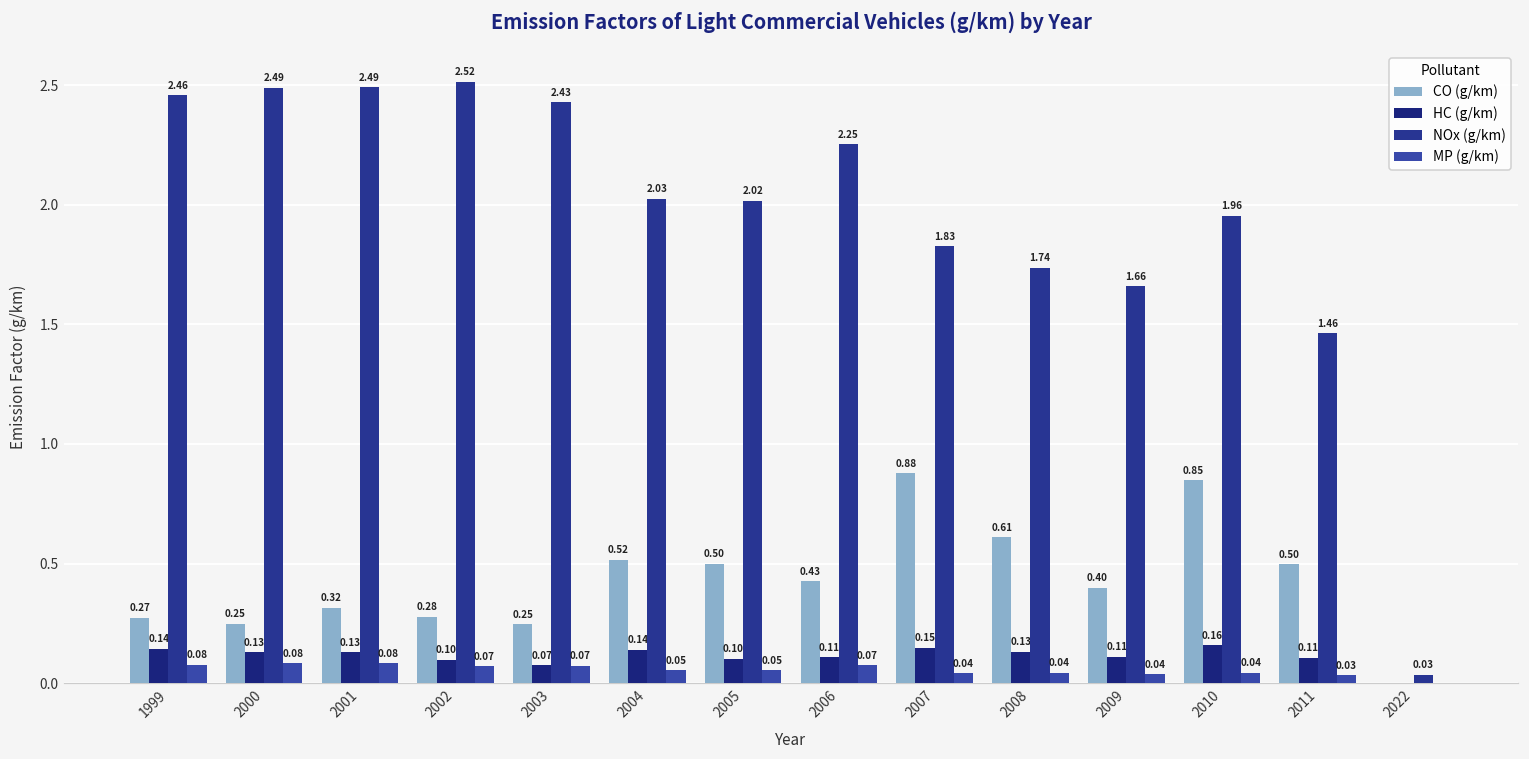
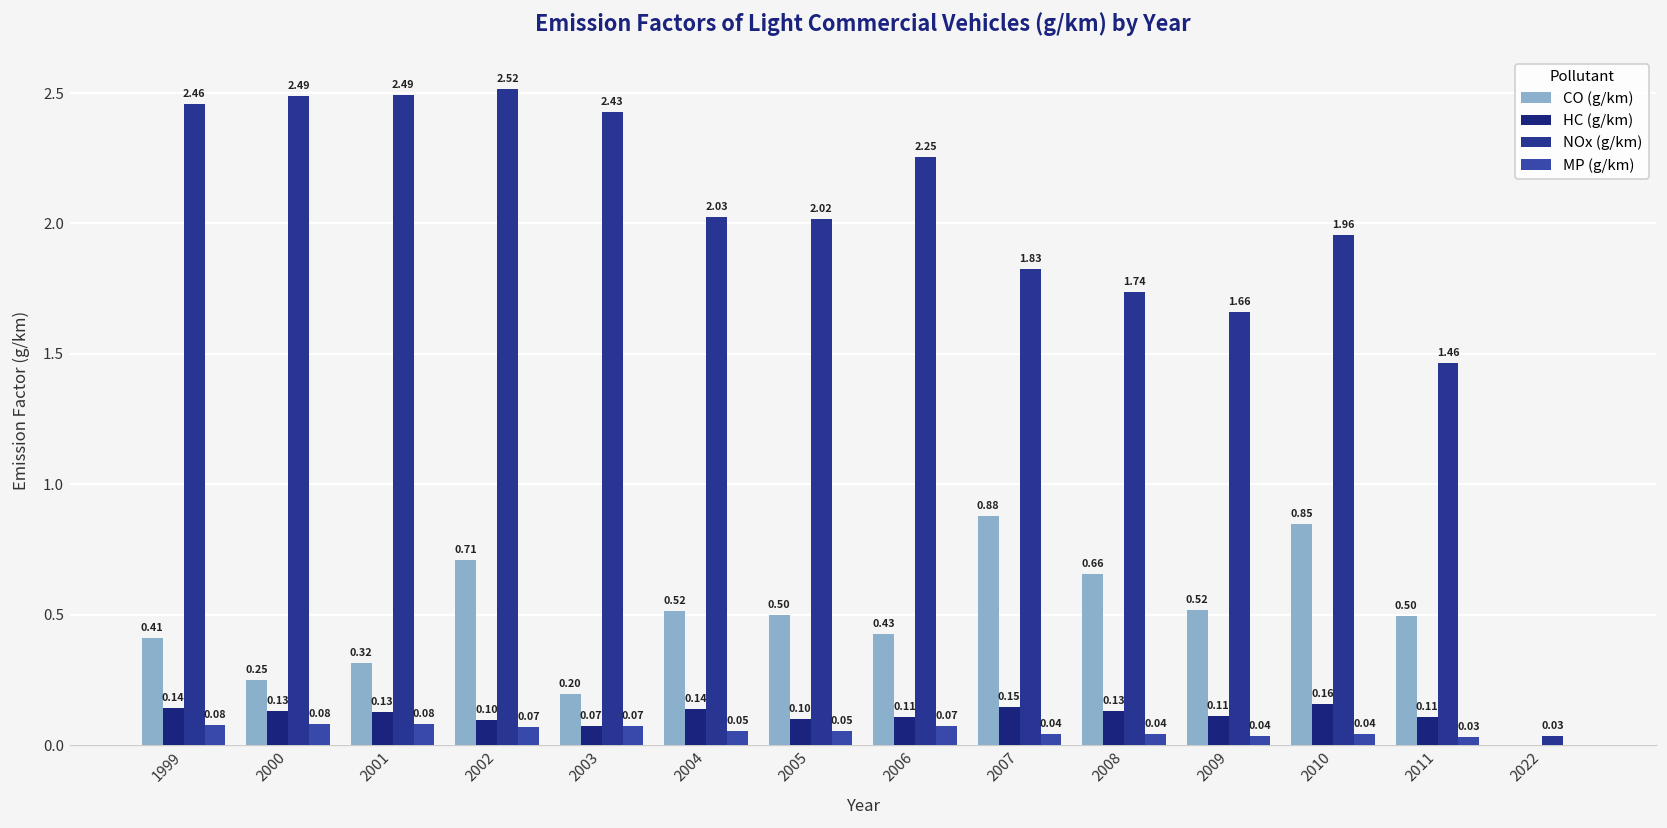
  {
    "CO (g/km)": {
-     "1999": 0.27,
+     "1999": 0.41,
      "2000": 0.25,
      "2001": 0.32,
-     "2002": 0.28,
-     "2003": 0.25,
+     "2002": 0.71,
+     "2003": 0.20,
      "2004": 0.52,
      "2005": 0.50,
      "2006": 0.43,
      "2007": 0.88,
-     "2008": 0.61,
-     "2009": 0.40,
+     "2008": 0.66,
+     "2009": 0.52,
      "2010": 0.85,
      "2011": 0.50
    }
  }
